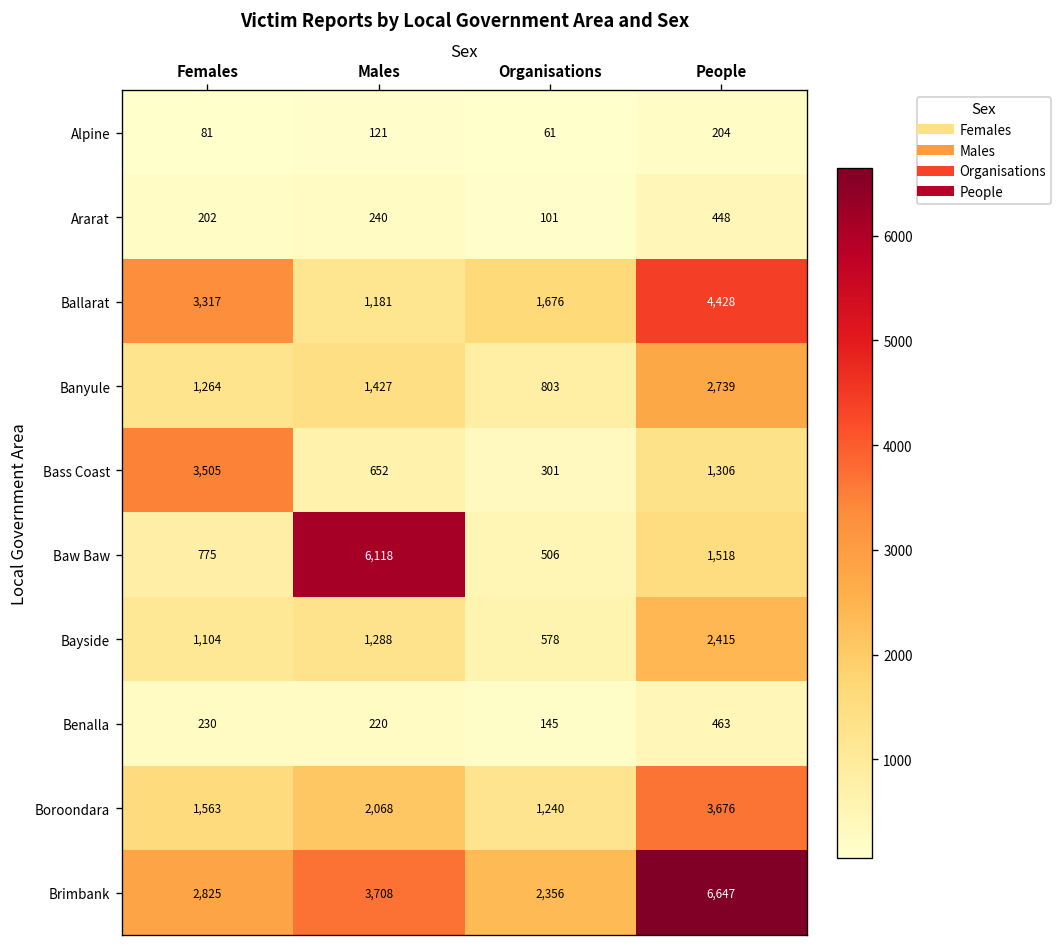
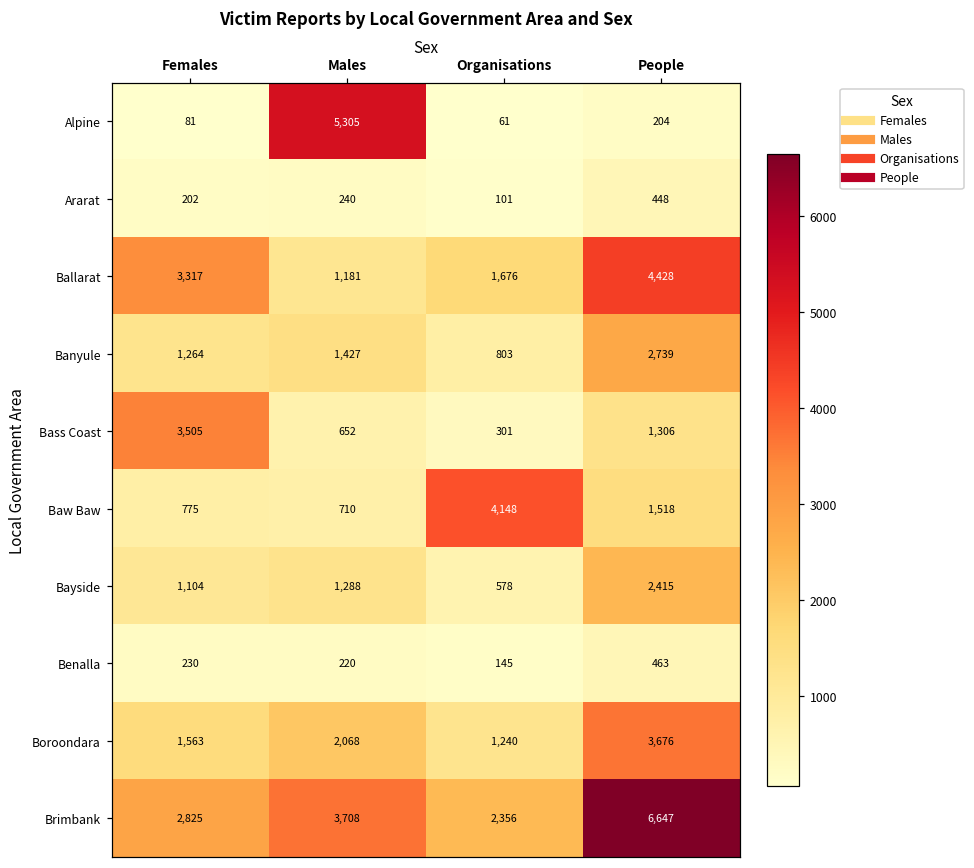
  {
    "Alpine": {
      "Females": "81",
-     "Males": "121",
+     "Males": "5,305",
      "Organisations": "61",
      "People": "204"
    },
    "Ararat": {
      "Females": "202",
      "Males": "240",
      "Organisations": "101",
      "People": "448"
    },
    "Ballarat": {
      "Females": "3,317",
      "Males": "1,181",
      "Organisations": "1,676",
      "People": "4,428"
    },
    "Banyule": {
      "Females": "1,264",
      "Males": "1,427",
      "Organisations": "803",
      "People": "2,739"
    },
    "Bass Coast": {
      "Females": "3,505",
      "Males": "652",
      "Organisations": "301",
      "People": "1,306"
    },
    "Baw Baw": {
      "Females": "775",
-     "Males": "6,118",
-     "Organisations": "506",
+     "Males": "710",
+     "Organisations": "4,148",
      "People": "1,518"
    },
    "Bayside": {
      "Females": "1,104",
      "Males": "1,288",
      "Organisations": "578",
      "People": "2,415"
    },
    "Benalla": {
      "Females": "230",
      "Males": "220",
      "Organisations": "145",
      "People": "463"
    },
    "Boroondara": {
      "Females": "1,563",
      "Males": "2,068",
      "Organisations": "1,240",
      "People": "3,676"
    },
    "Brimbank": {
      "Females": "2,825",
      "Males": "3,708",
      "Organisations": "2,356",
      "People": "6,647"
    }
  }
